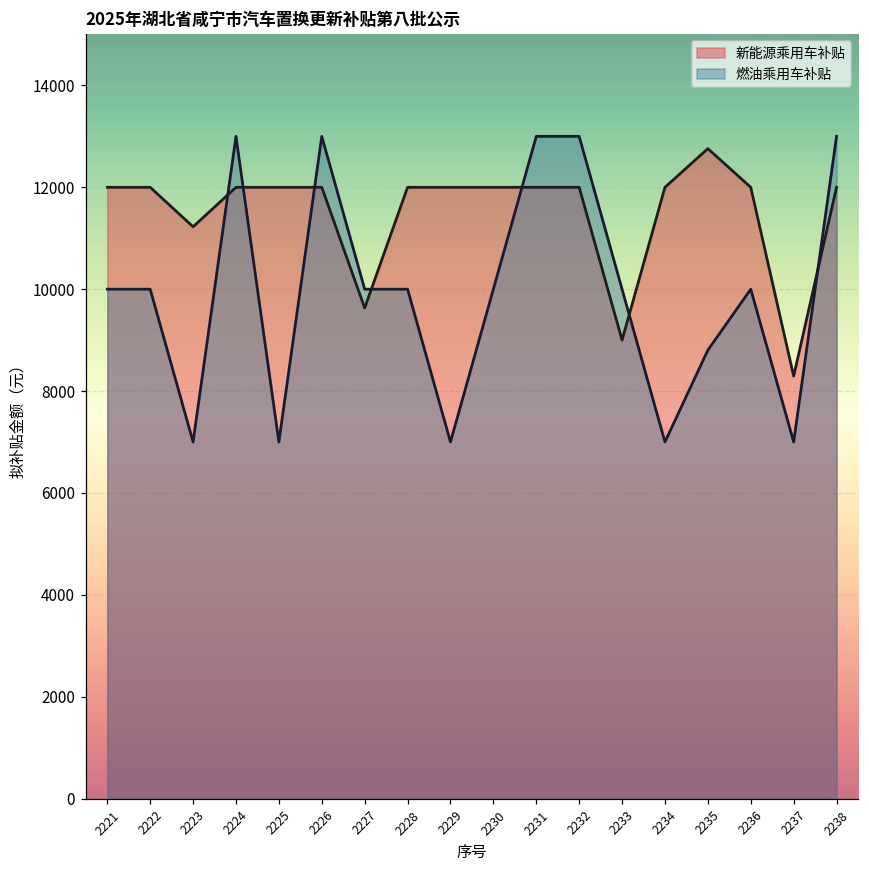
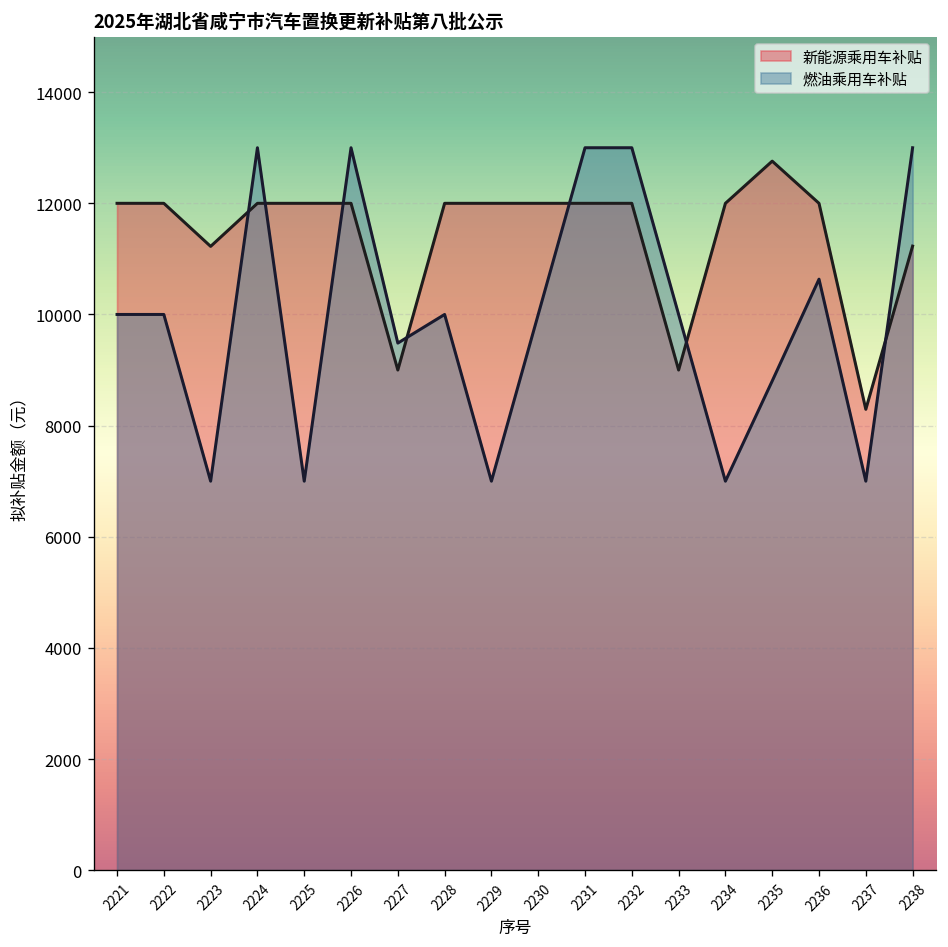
  {
    "新能源乘用车补贴": {
      "2221": 12000,
      "2222": 12000,
      "2223": 11200,
      "2224": 12000,
      "2225": 12000,
      "2226": 12000,
-     "2227": 9600,
+     "2227": 9000,
      "2228": 12000,
      "2229": 12000,
      "2230": 12000,
      "2231": 12000,
      "2232": 12000,
      "2233": 9000,
      "2234": 12000,
      "2235": 12800,
      "2236": 12000,
      "2237": 8300,
-     "2238": 12000
+     "2238": 11200
    },
    "燃油乘用车补贴": {
      "2221": 10000,
      "2222": 10000,
      "2223": 7000,
      "2224": 13000,
      "2225": 7000,
      "2226": 13000,
-     "2227": 10000,
+     "2227": 9500,
      "2228": 10000,
      "2229": 7000,
      "2230": 10000,
      "2231": 13000,
      "2232": 13000,
      "2233": 10000,
      "2234": 7000,
      "2235": 8800,
-     "2236": 10000,
+     "2236": 10600,
      "2237": 7000,
      "2238": 13000
    }
  }
